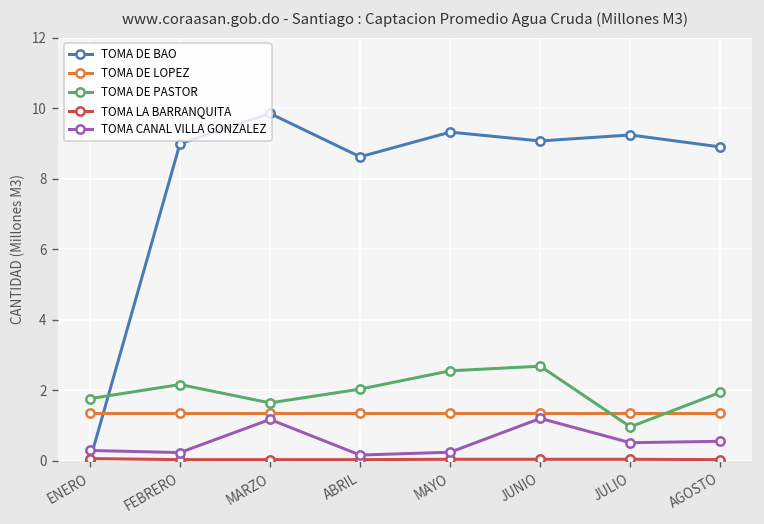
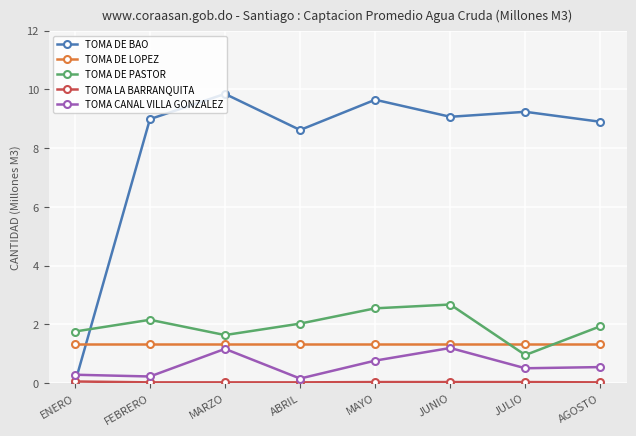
  {
    "TOMA DE BAO": {
      "FEBRERO": 9.0,
      "ABRIL": 8.6,
-     "MAYO": 9.3,
+     "MAYO": 9.7,
      "JUNIO": 9.1,
      "JULIO": 9.2,
      "AGOSTO": 8.9
    },
    "TOMA DE PASTOR": {
      "ENERO": 1.8,
      "FEBRERO": 2.2,
      "MARZO": 1.6,
      "ABRIL": 2.0,
      "MAYO": 2.6,
      "JUNIO": 2.7,
      "JULIO": 1.0,
      "AGOSTO": 1.9
    },
    "TOMA CANAL VILLA GONZALEZ": {
      "ENERO": 0.3,
      "FEBRERO": 0.2,
      "MARZO": 1.2,
      "ABRIL": 0.2,
-     "MAYO": 0.2,
+     "MAYO": 0.8,
      "JUNIO": 1.2,
      "JULIO": 0.5,
      "AGOSTO": 0.6
    }
  }
